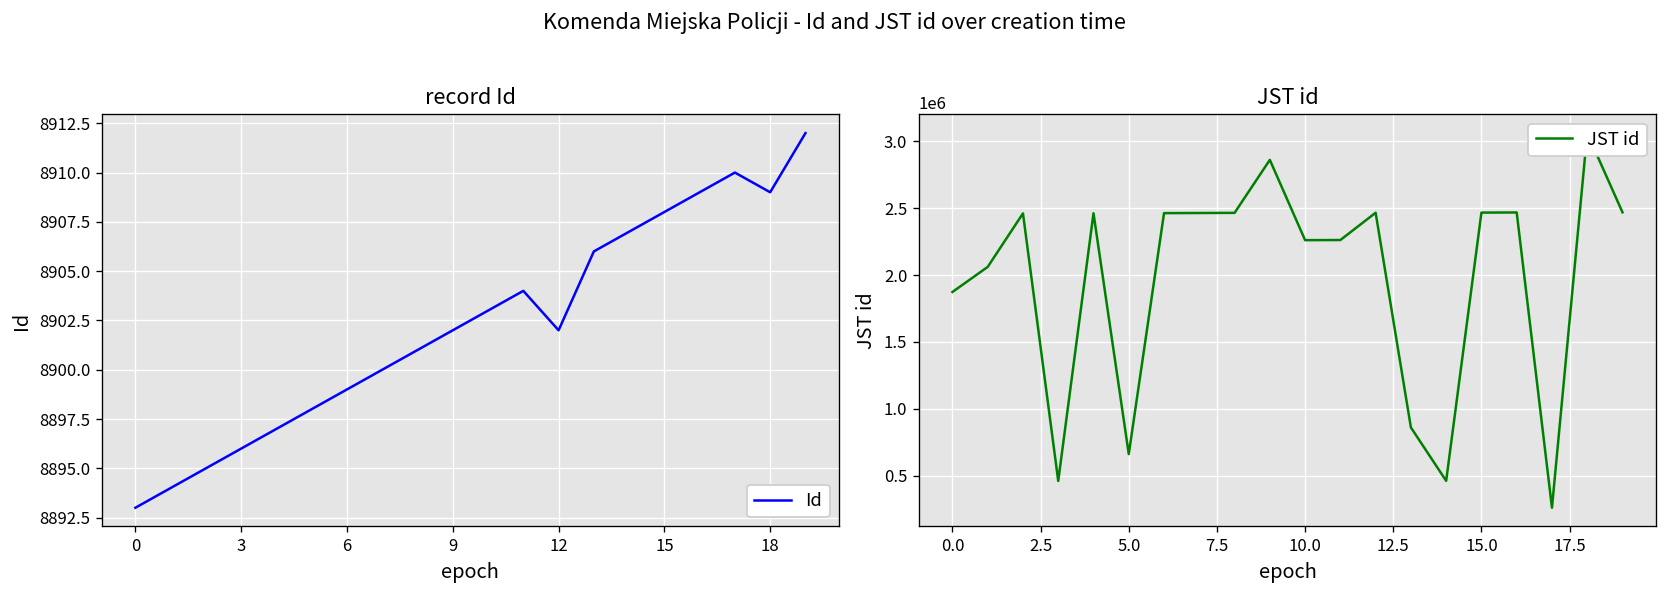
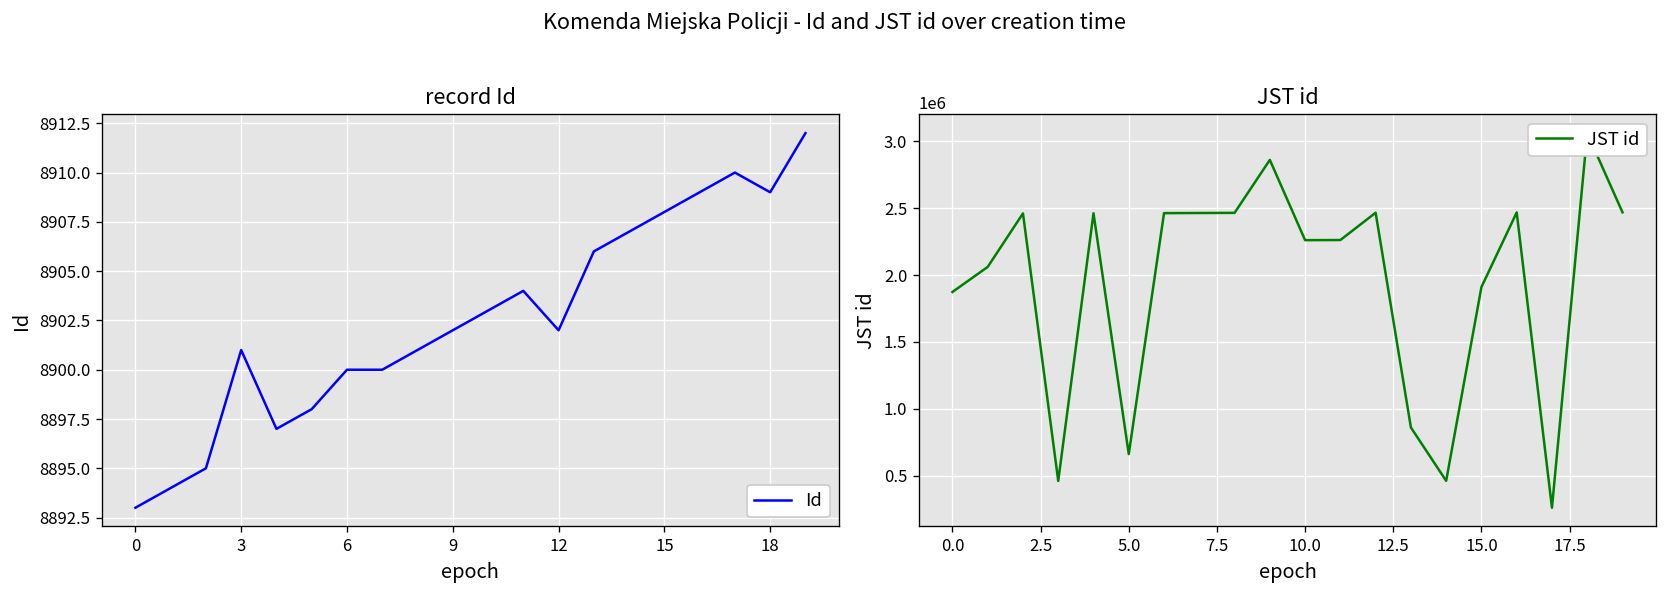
  {
    "record Id": {
      "0": 8893,
-     "3": 8896,
-     "6": 8899,
+     "3": 8901,
+     "6": 8900,
      "9": 8902,
      "12": 8902,
      "15": 8908,
      "18": 8909
    },
    "JST id": {
      "0.0": 1870000,
      "5.0": 660000,
      "10.0": 2260000,
-     "15.0": 2470000
+     "15.0": 1910000
    }
  }
